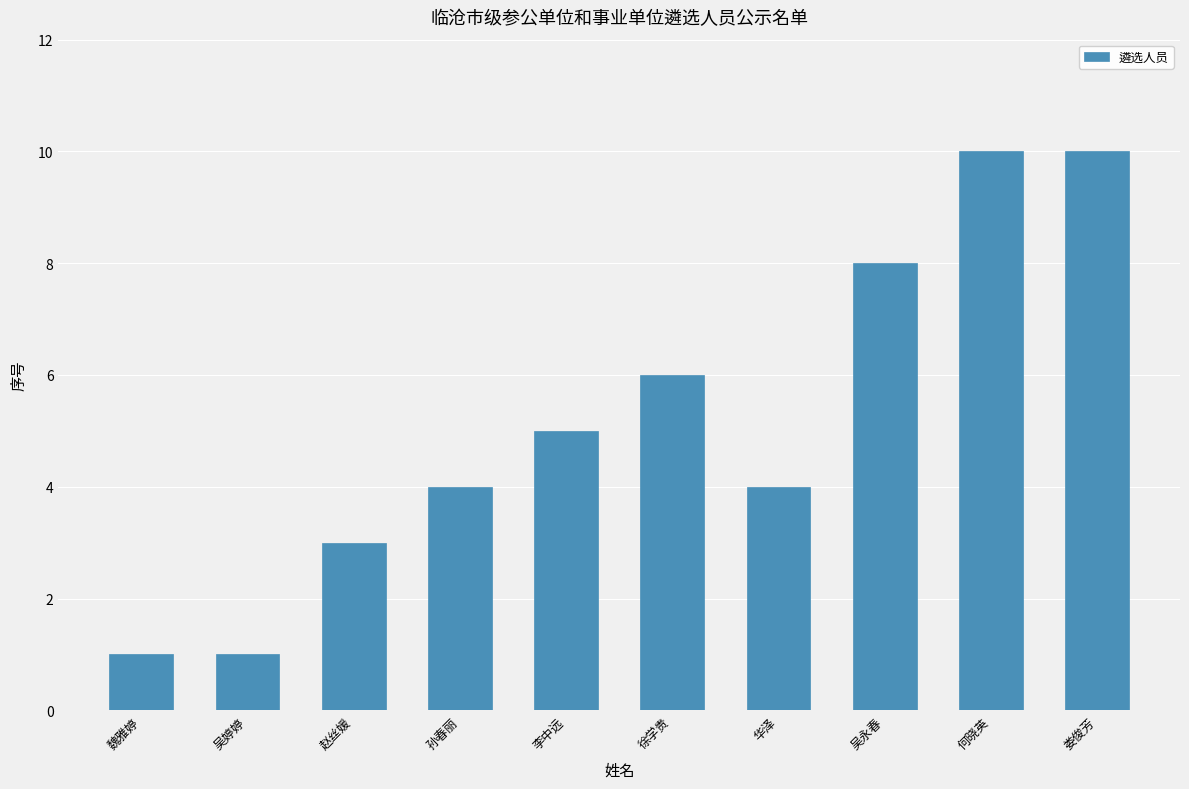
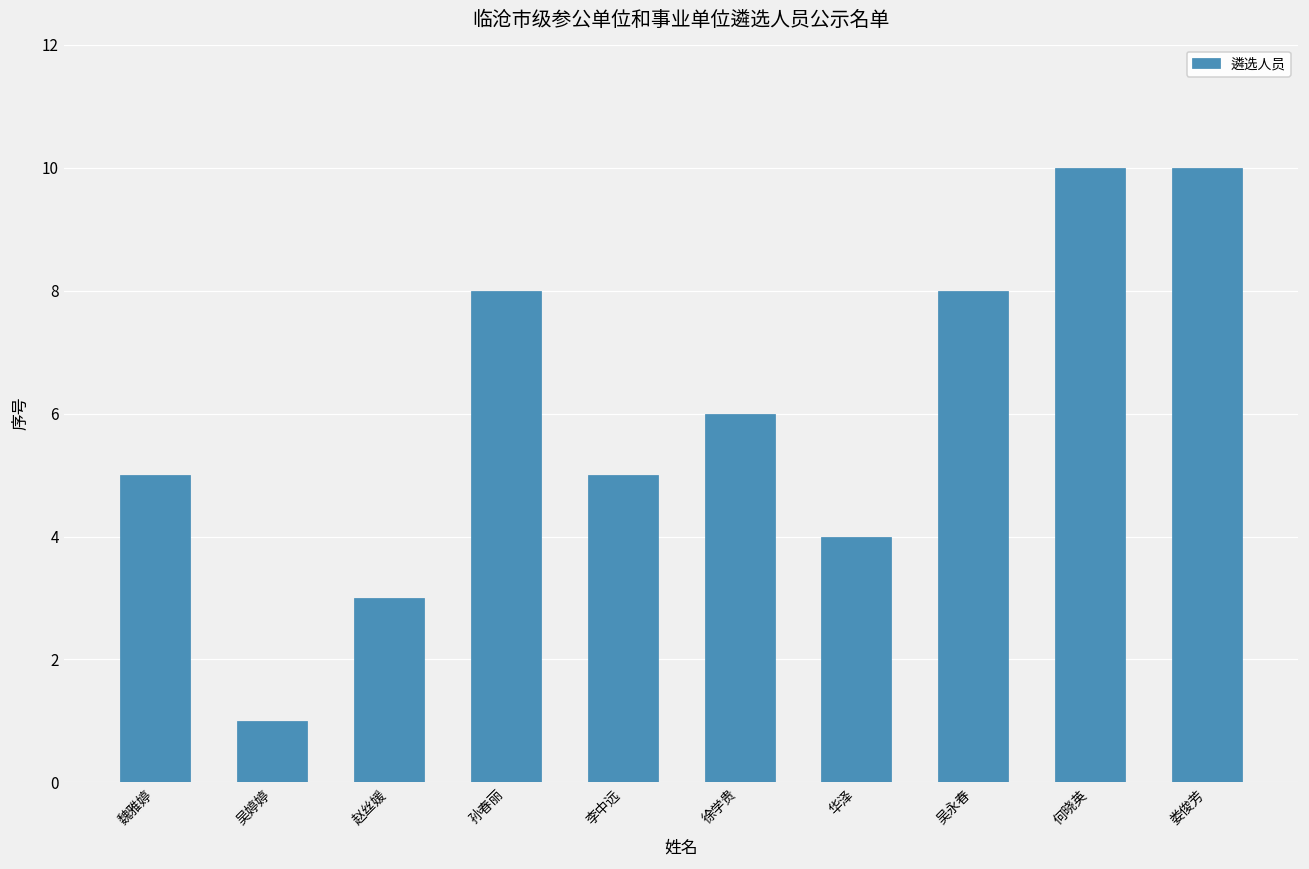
  {
-   "魏雅婷": 1,
+   "魏雅婷": 5,
    "吴婷婷": 1,
    "赵丝媛": 3,
-   "孙春丽": 4,
+   "孙春丽": 8,
    "李中远": 5,
    "徐学贵": 6,
    "华泽": 4,
    "吴永春": 8,
    "何晓英": 10,
    "娄俊芳": 10
  }
